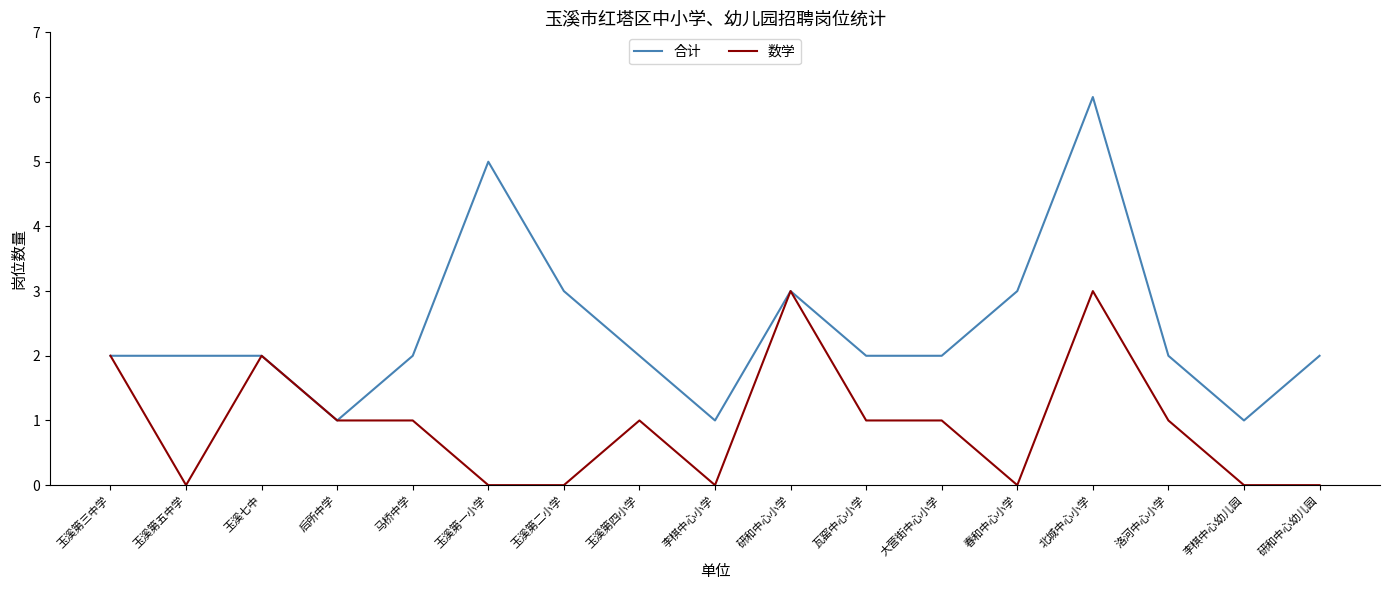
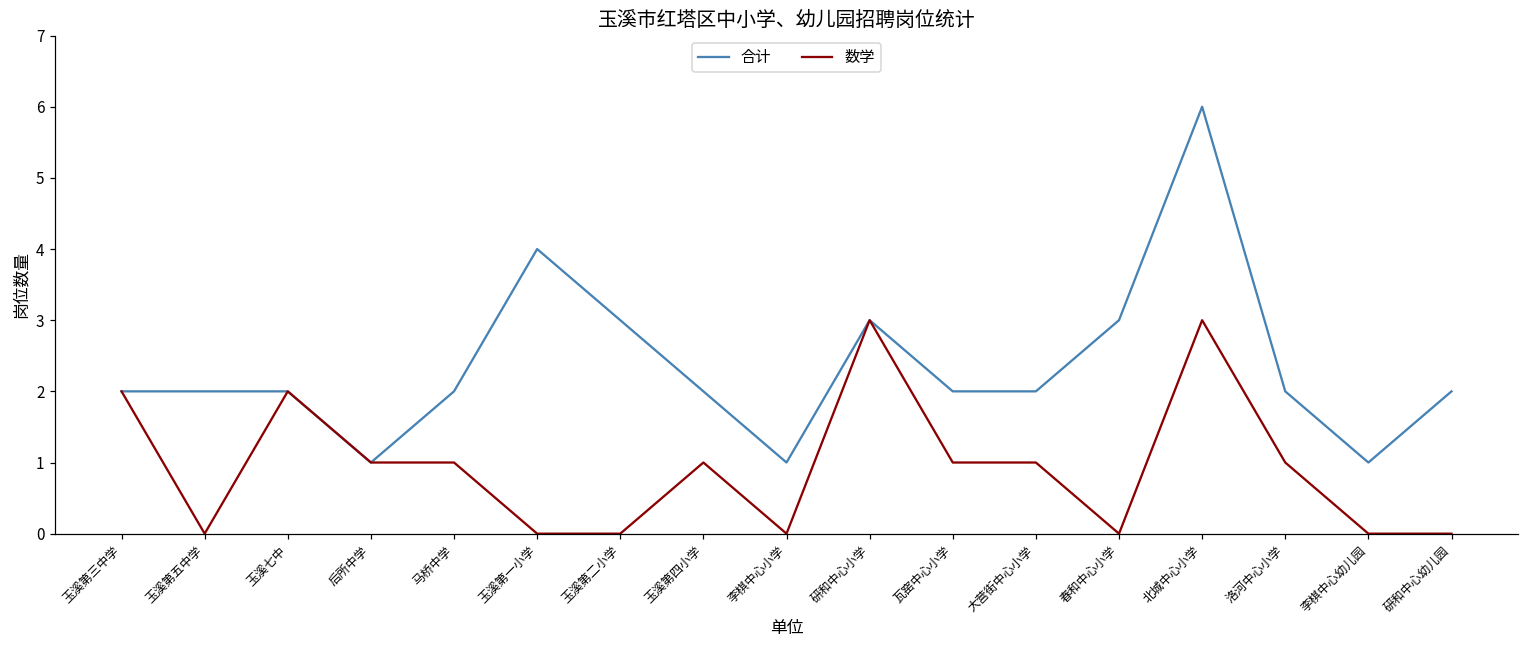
  {
    "合计": {
      "玉溪第五中学": 2,
      "马桥中学": 2,
-     "玉溪第一小学": 5,
+     "玉溪第一小学": 4,
      "玉溪第二小学": 3,
      "玉溪第四小学": 2,
      "李棋中心小学": 1,
      "瓦窑中心小学": 2,
      "大营街中心小学": 2,
      "春和中心小学": 3,
      "北城中心小学": 6,
      "洛河中心小学": 2,
      "李棋中心幼儿园": 1,
      "研和中心幼儿园": 2
    },
    "数学": {
      "玉溪第五中学": 0,
      "马桥中学": 1,
      "玉溪第一小学": 0,
      "玉溪第二小学": 0,
      "玉溪第四小学": 1,
      "李棋中心小学": 0,
      "瓦窑中心小学": 1,
      "大营街中心小学": 1,
      "春和中心小学": 0,
      "北城中心小学": 3,
      "洛河中心小学": 1,
      "李棋中心幼儿园": 0,
      "研和中心幼儿园": 0
    }
  }
